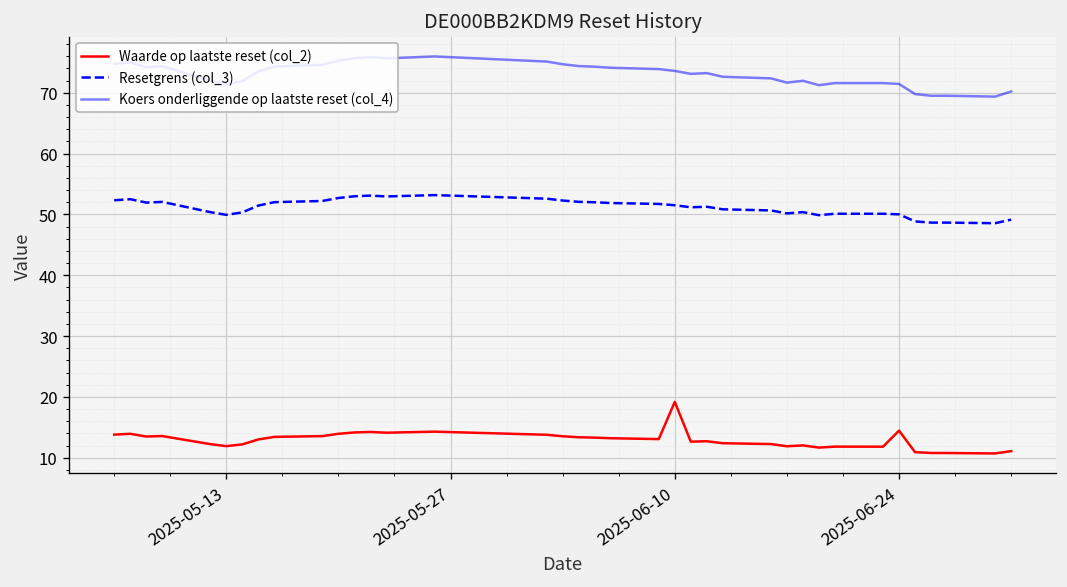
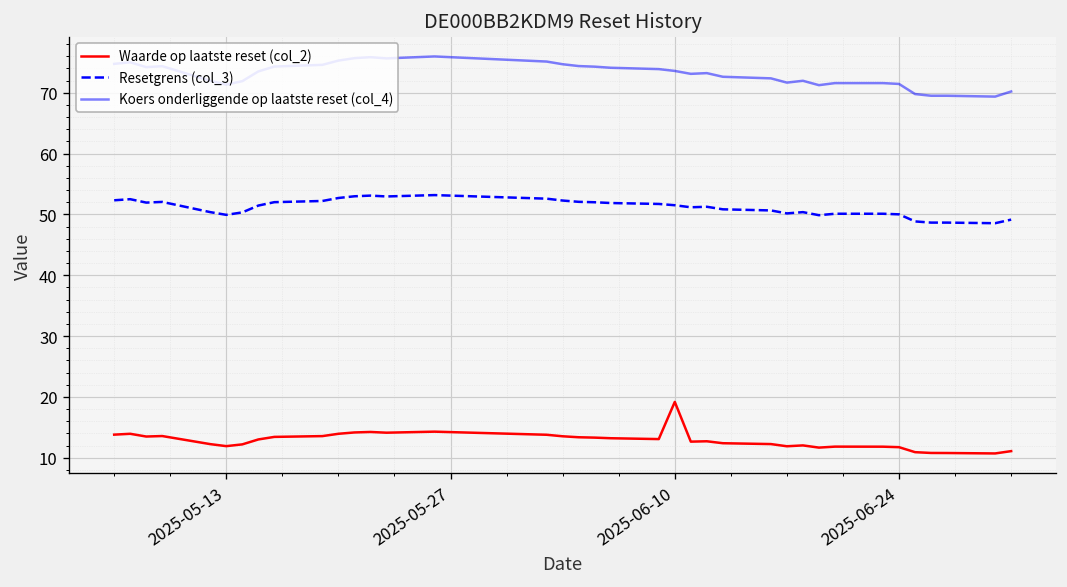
  {
    "Waarde op laatste reset (col_2)": {
      "2025-05-13": 12,
      "2025-06-10": 19,
-     "2025-06-24": 14
+     "2025-06-24": 12
    }
  }
